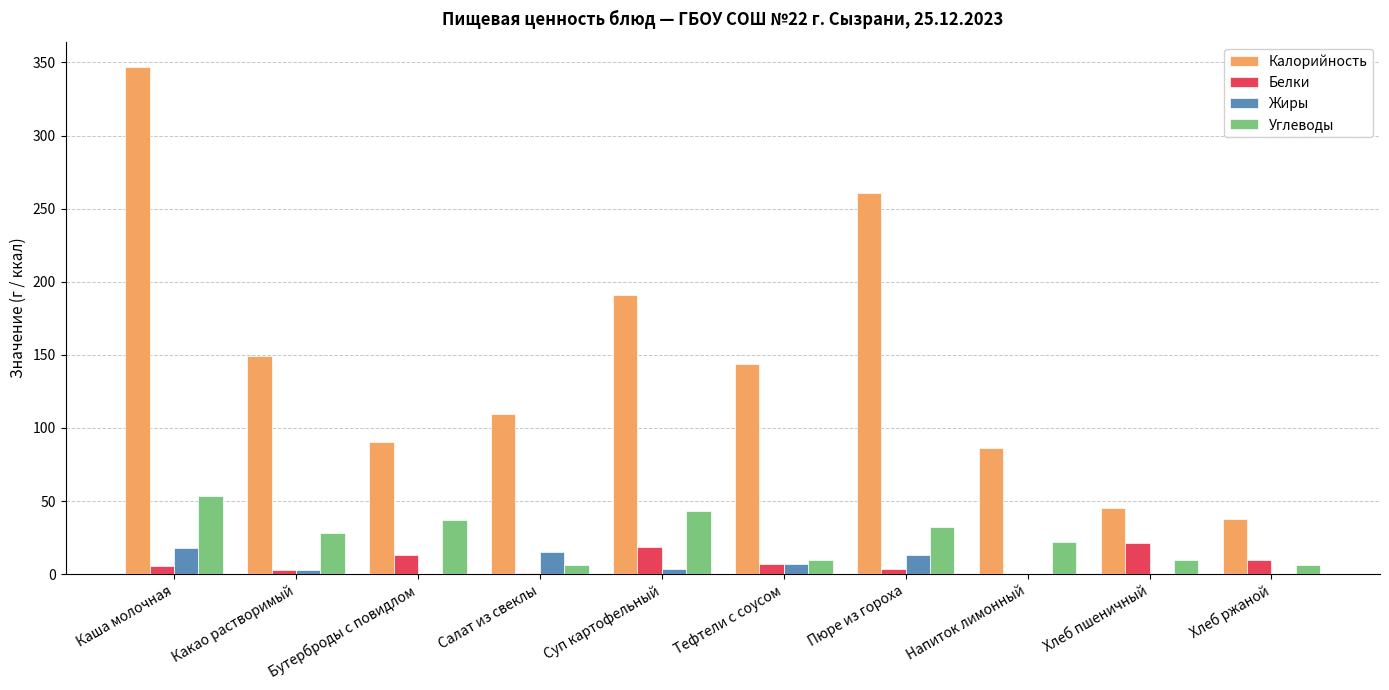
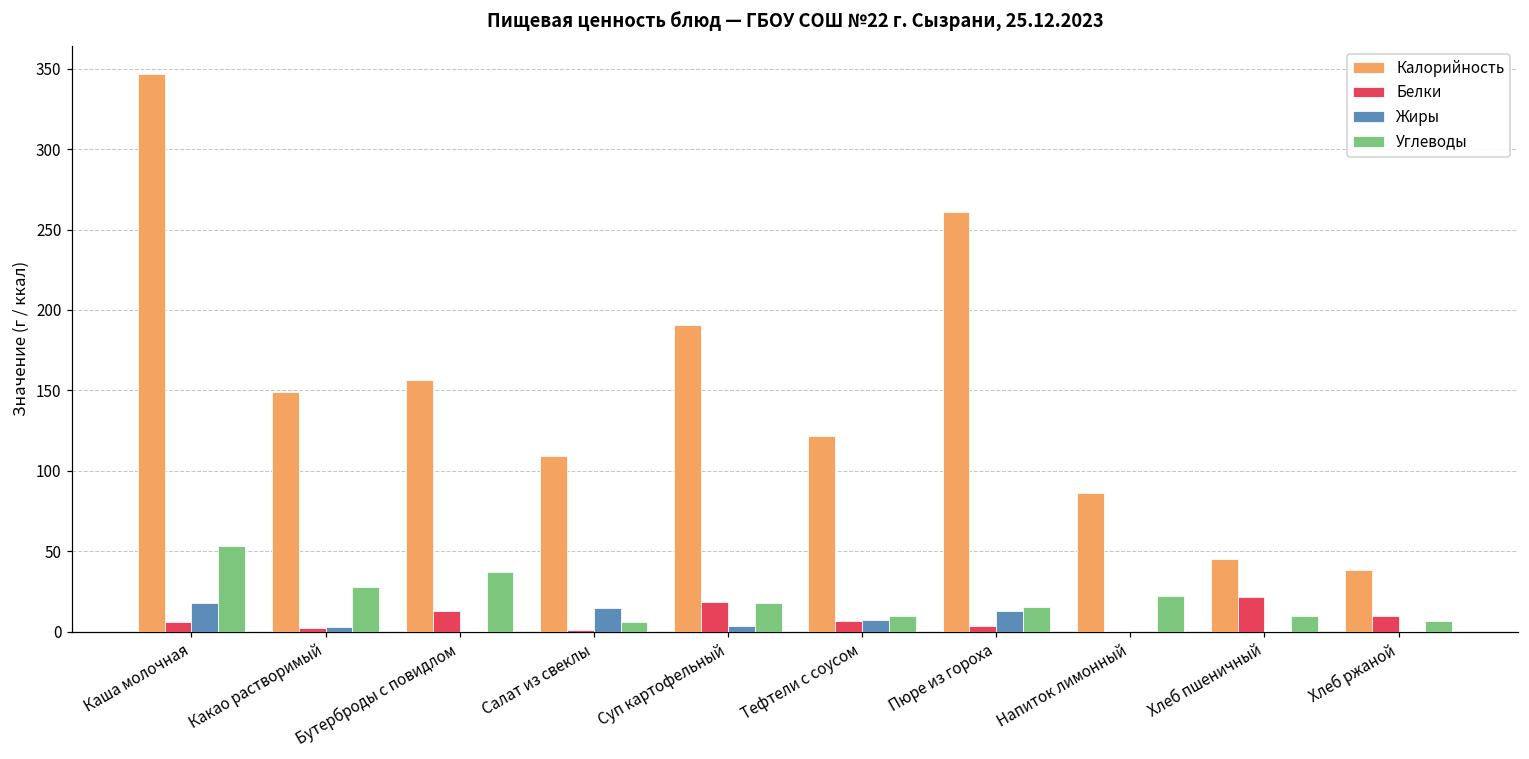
  {
    "Калорийность": {
      "Каша молочная": 347,
      "Какао растворимый": 149,
-     "Бутерброды с повидлом": 90,
+     "Бутерброды с повидлом": 156,
      "Салат из свеклы": 109,
      "Суп картофельный": 191,
-     "Тефтели с соусом": 144,
+     "Тефтели с соусом": 122,
      "Пюре из гороха": 261,
      "Напиток лимонный": 86,
      "Хлеб пшеничный": 45,
      "Хлеб ржаной": 38
    },
    "Белки": {
      "Каша молочная": 6,
      "Какао растворимый": 3,
      "Бутерброды с повидлом": 13,
      "Суп картофельный": 18,
      "Тефтели с соусом": 7,
      "Пюре из гороха": 4,
      "Хлеб пшеничный": 21,
      "Хлеб ржаной": 10
    },
    "Жиры": {
      "Каша молочная": 18,
      "Какао растворимый": 3,
      "Салат из свеклы": 15,
      "Суп картофельный": 3,
      "Тефтели с соусом": 7,
      "Пюре из гороха": 13,
      "Напиток лимонный": 0
    },
    "Углеводы": {
      "Каша молочная": 53,
      "Какао растворимый": 28,
      "Бутерброды с повидлом": 37,
      "Салат из свеклы": 6,
-     "Суп картофельный": 44,
+     "Суп картофельный": 18,
      "Тефтели с соусом": 10,
-     "Пюре из гороха": 32,
+     "Пюре из гороха": 15,
      "Напиток лимонный": 22,
      "Хлеб пшеничный": 10,
      "Хлеб ржаной": 6
    }
  }
